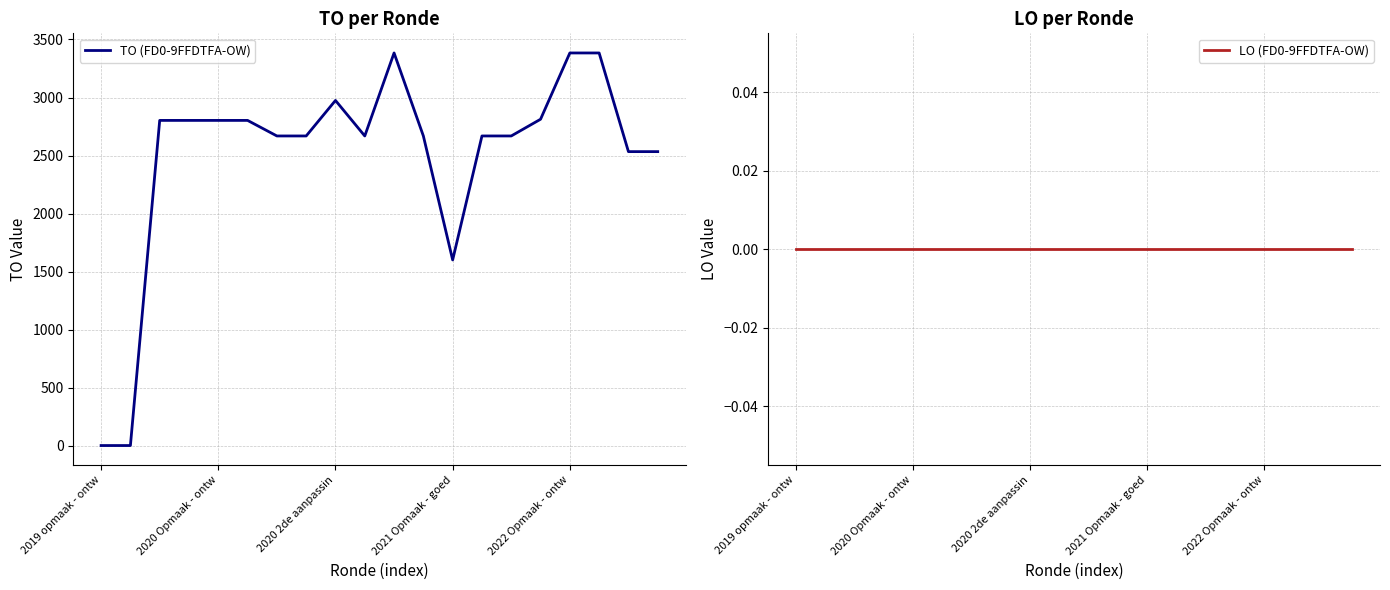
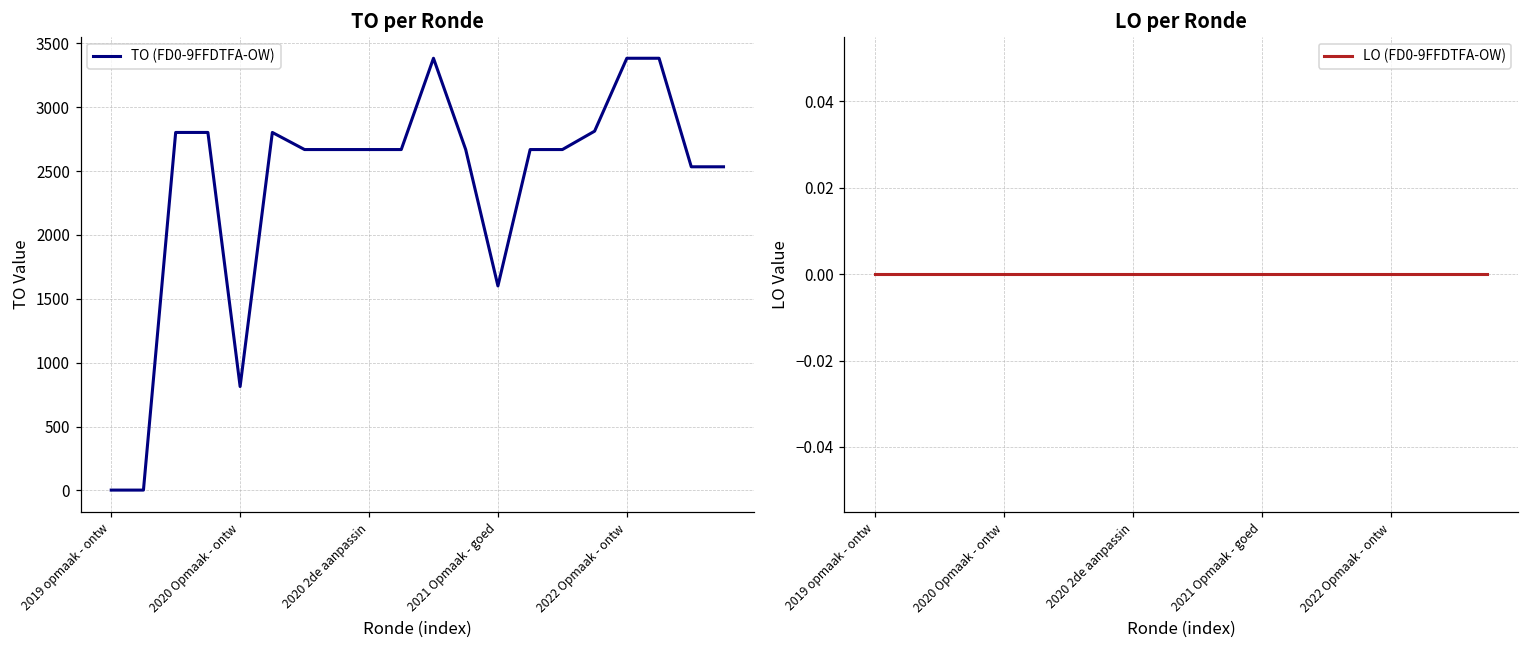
  {
    "TO per Ronde": {
      "2019 opmaak - ontw": 0,
-     "2020 Opmaak - ontw": 2800,
-     "2020 2de aanpassin": 2980,
+     "2020 Opmaak - ontw": 810,
+     "2020 2de aanpassin": 2670,
      "2021 Opmaak - goed": 1600,
      "2022 Opmaak - ontw": 3380
    },
    "LO per Ronde": {
      "2019 opmaak - ontw": 0.000,
      "2020 Opmaak - ontw": 0.000,
      "2020 2de aanpassin": 0.000,
      "2021 Opmaak - goed": 0.000,
      "2022 Opmaak - ontw": 0.000
    }
  }
